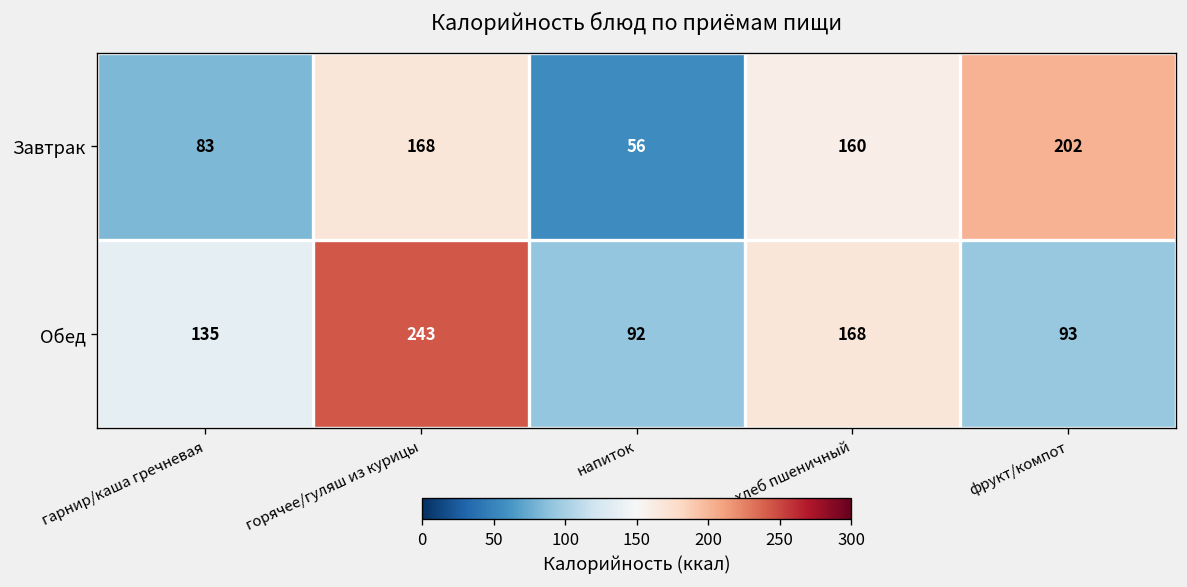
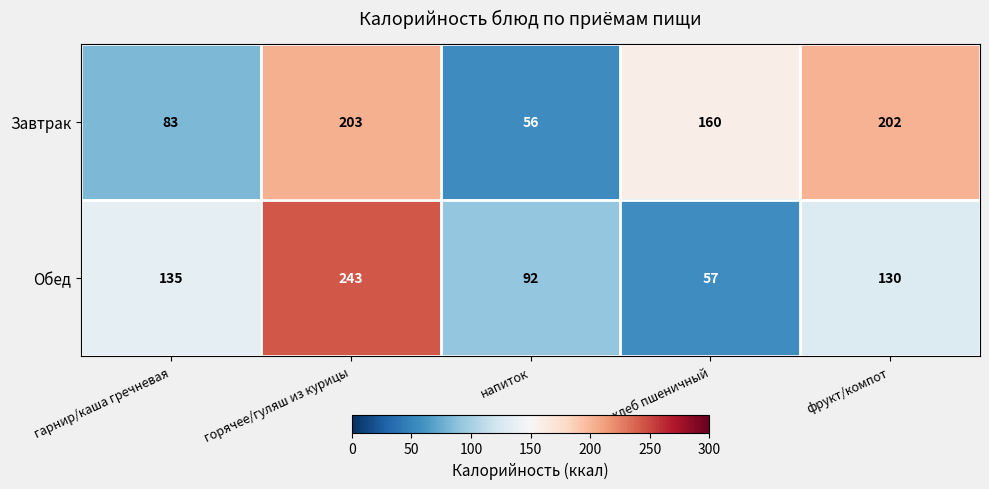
  {
    "Завтрак": {
      "гарнир/каша гречневая": 83,
-     "горячее/гуляш из курицы": 168,
+     "горячее/гуляш из курицы": 203,
      "напиток": 56,
      "хлеб пшеничный": 160,
      "фрукт/компот": 202
    },
    "Обед": {
      "гарнир/каша гречневая": 135,
      "горячее/гуляш из курицы": 243,
      "напиток": 92,
-     "хлеб пшеничный": 168,
-     "фрукт/компот": 93
+     "хлеб пшеничный": 57,
+     "фрукт/компот": 130
    }
  }
